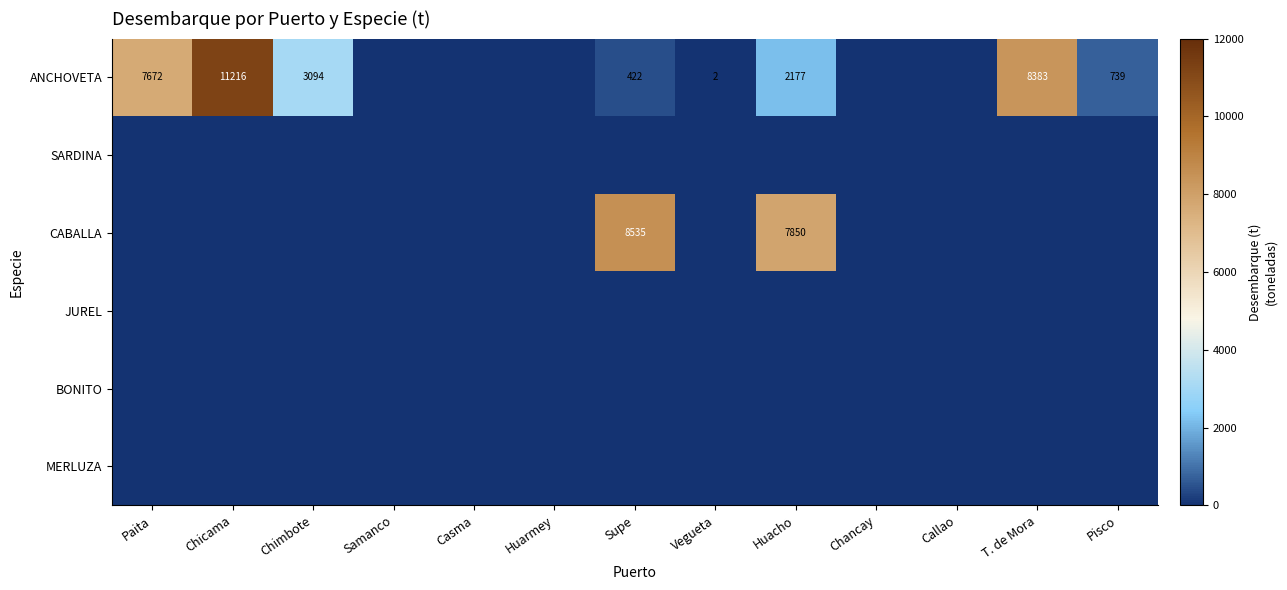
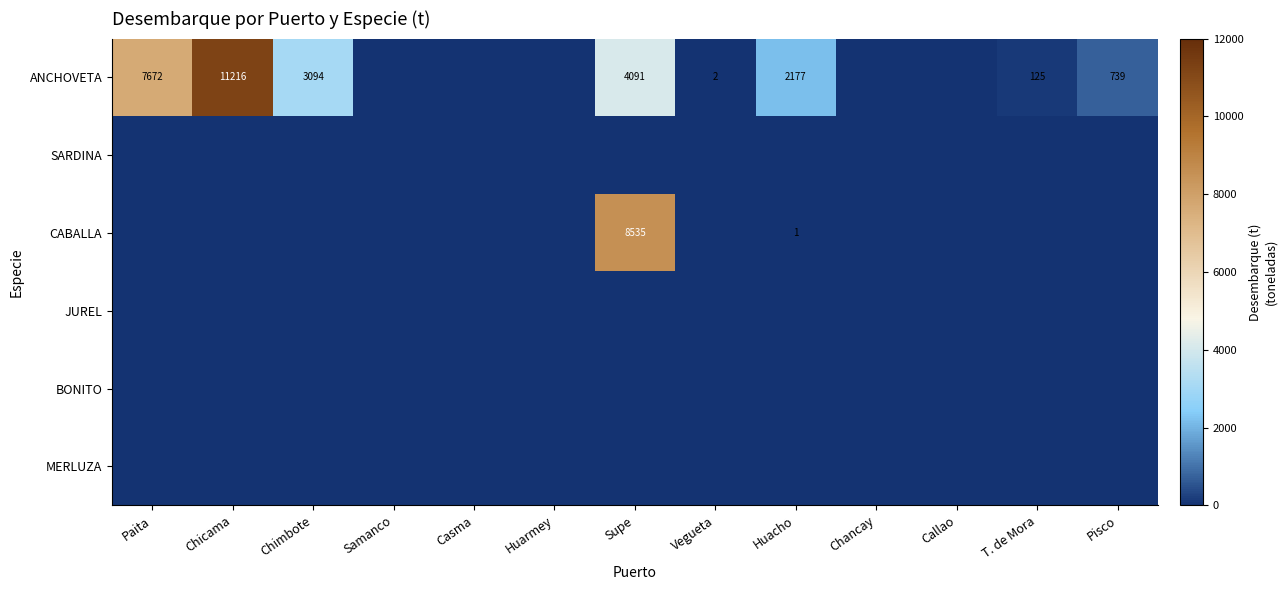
  {
    "ANCHOVETA": {
      "Paita": 7672,
      "Chicama": 11216,
      "Chimbote": 3094,
-     "Supe": 422,
+     "Supe": 4091,
      "Vegueta": 2,
      "Huacho": 2177,
-     "T. de Mora": 8383,
+     "T. de Mora": 125,
      "Pisco": 739
    },
    "CABALLA": {
      "Supe": 8535,
-     "Huacho": 7850
+     "Huacho": 1
    }
  }
